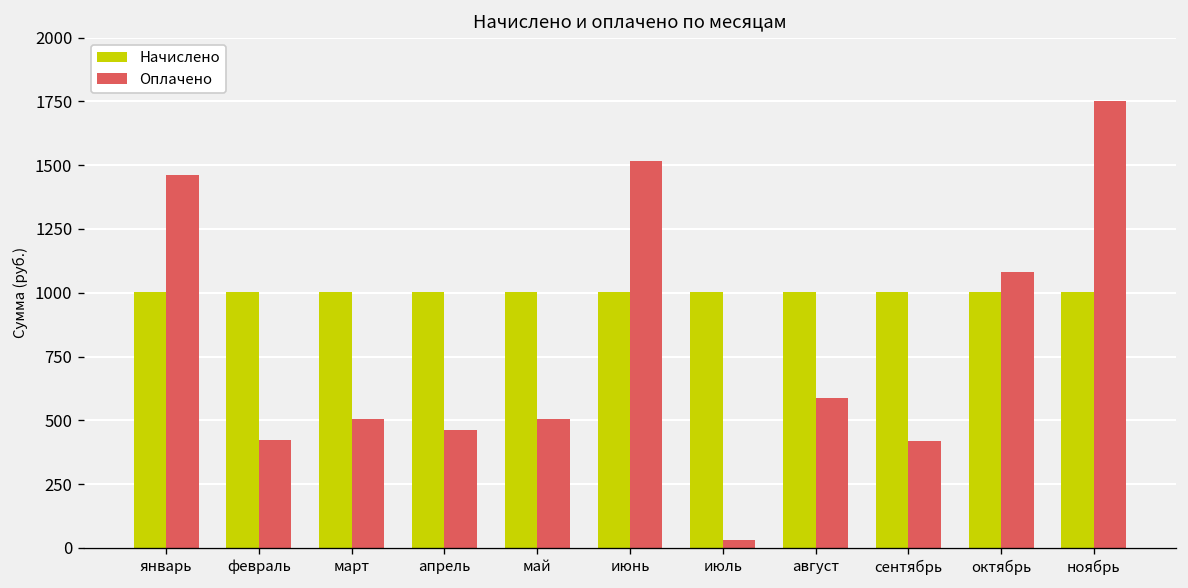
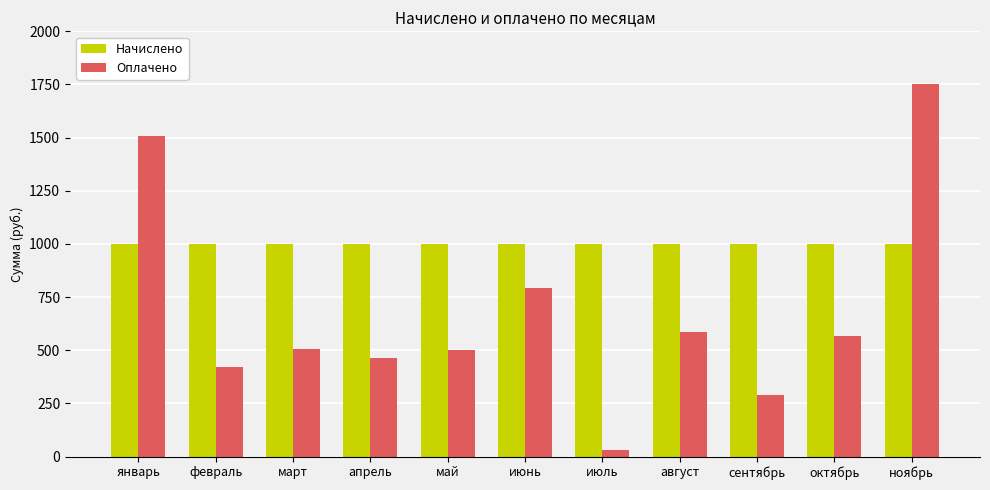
  {
    "Начислено": {
      "январь": 1000,
      "февраль": 1000,
      "март": 1000,
      "апрель": 1000,
      "май": 1000,
      "июнь": 1000,
      "июль": 1000,
      "август": 1000,
      "сентябрь": 1000,
      "октябрь": 1000,
      "ноябрь": 1000
    },
    "Оплачено": {
-     "январь": 1460,
+     "январь": 1510,
      "февраль": 420,
      "март": 500,
      "апрель": 460,
      "май": 500,
-     "июнь": 1520,
+     "июнь": 790,
      "июль": 30,
      "август": 590,
-     "сентябрь": 420,
-     "октябрь": 1080,
+     "сентябрь": 290,
+     "октябрь": 570,
      "ноябрь": 1750
    }
  }
